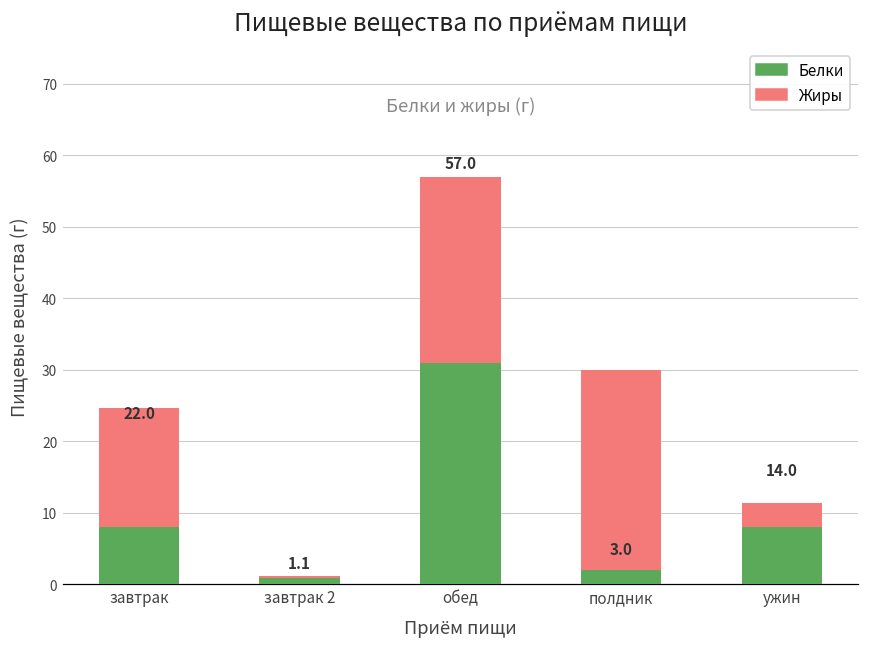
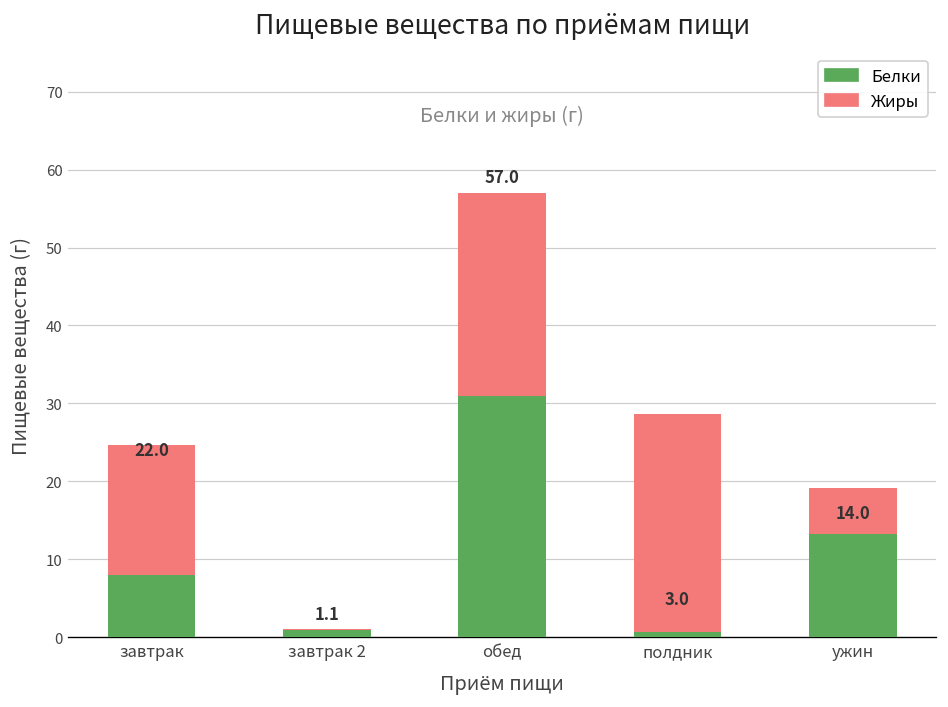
  {
    "Белки": {
      "завтрак": 8,
      "завтрак 2": 1,
      "обед": 31,
-     "полдник": 2,
-     "ужин": 8
+     "полдник": 1,
+     "ужин": 13
    },
    "Жиры": {
-     "ужин": 3
+     "ужин": 6
    }
  }
